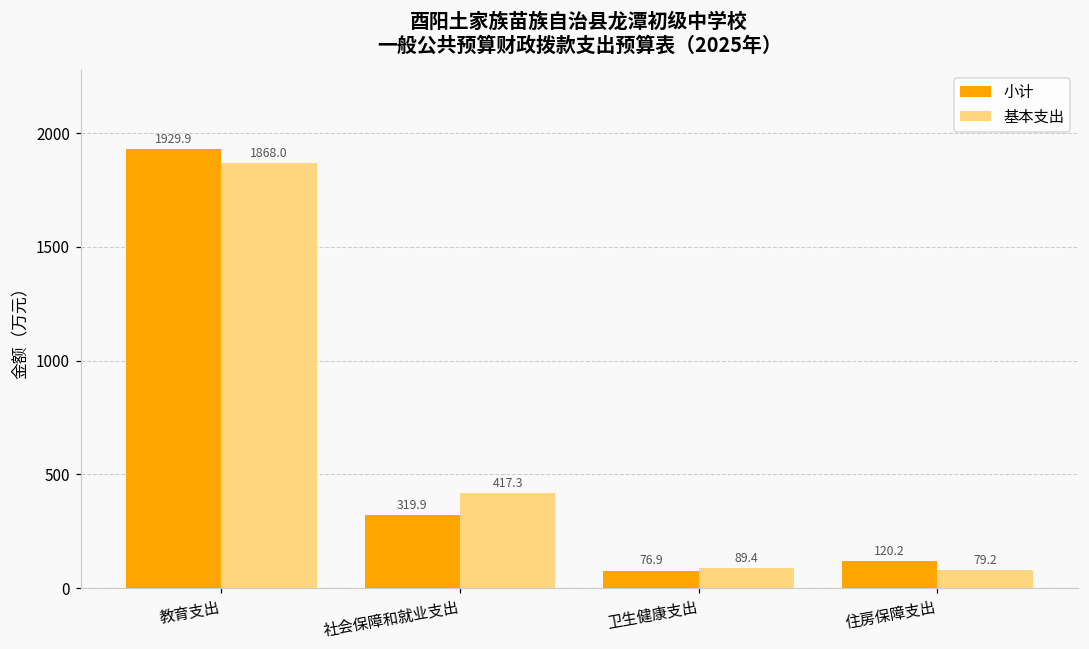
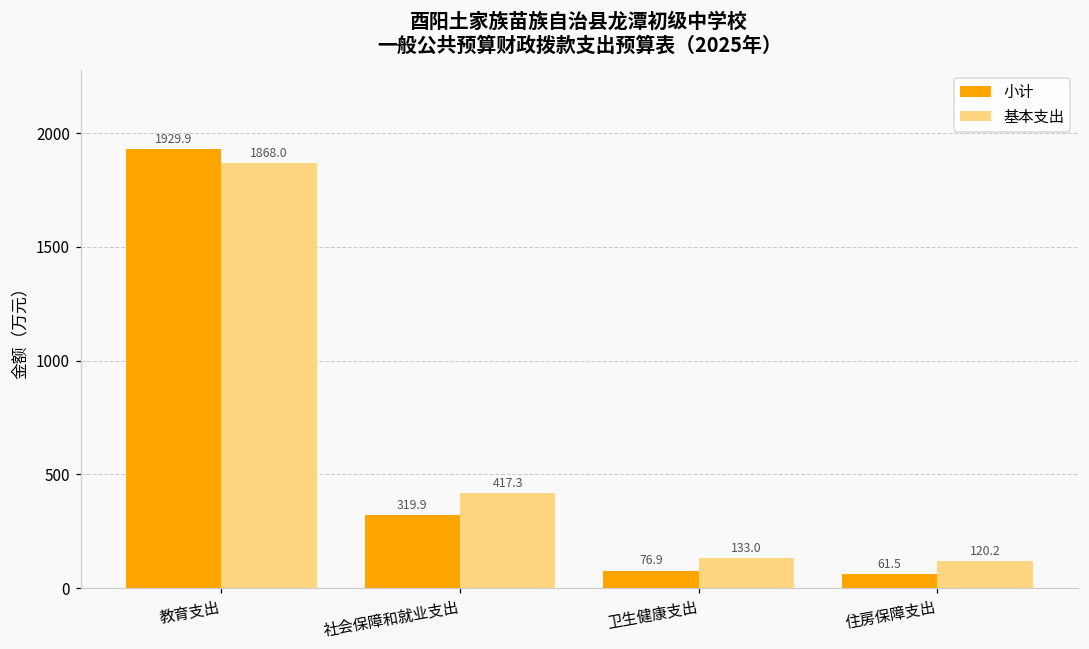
  {
    "小计": {
      "教育支出": 1929.9,
      "社会保障和就业支出": 319.9,
      "卫生健康支出": 76.9,
-     "住房保障支出": 120.2
+     "住房保障支出": 61.5
    },
    "基本支出": {
      "教育支出": 1868.0,
      "社会保障和就业支出": 417.3,
-     "卫生健康支出": 89.4,
-     "住房保障支出": 79.2
+     "卫生健康支出": 133.0,
+     "住房保障支出": 120.2
    }
  }
